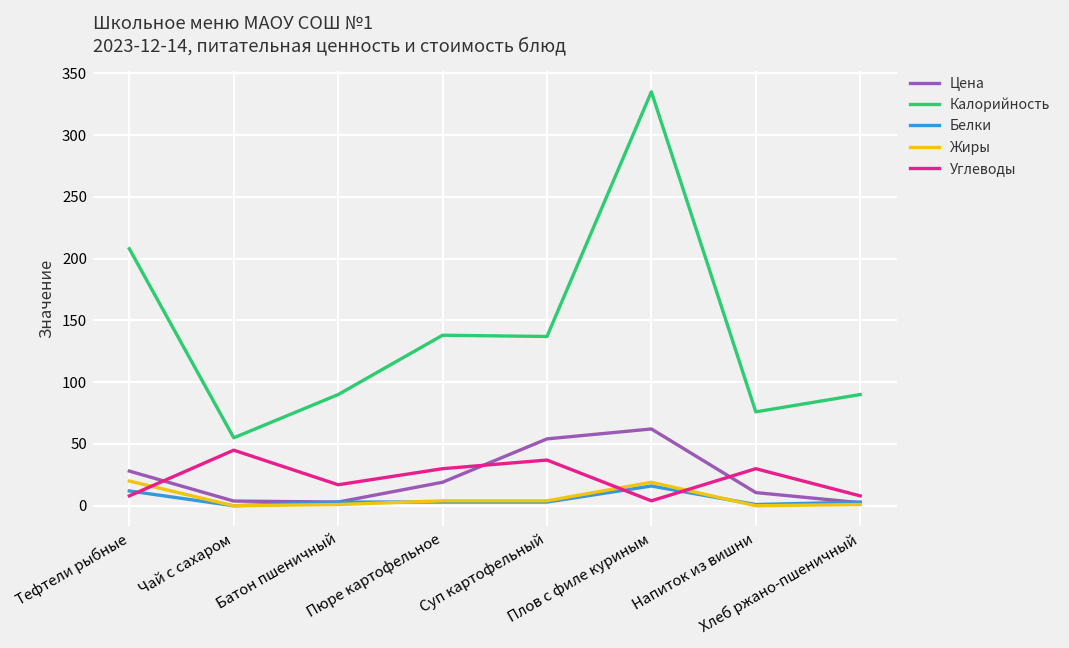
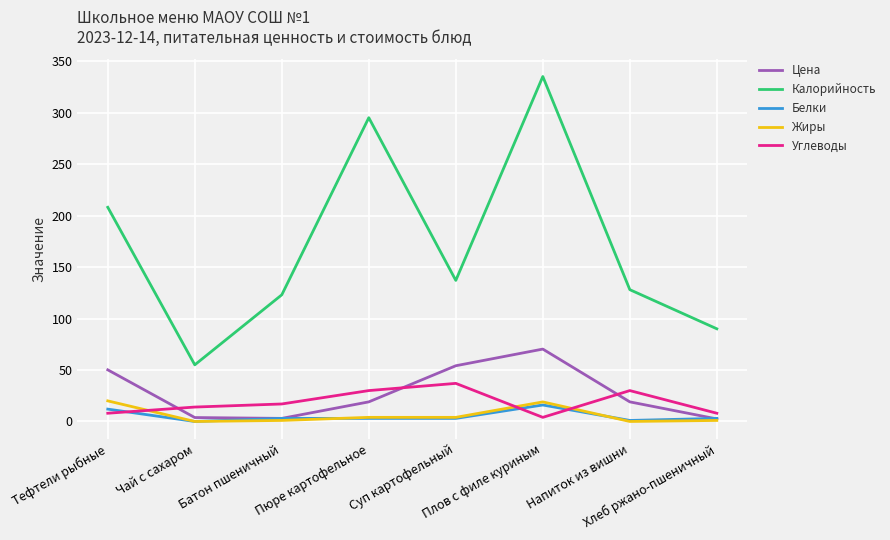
  {
    "Цена": {
-     "Тефтели рыбные": 28,
+     "Тефтели рыбные": 50,
      "Чай с сахаром": 4,
      "Пюре картофельное": 19,
      "Суп картофельный": 54,
-     "Плов с филе куриным": 62,
-     "Напиток из вишни": 11
+     "Плов с филе куриным": 70,
+     "Напиток из вишни": 19
    },
    "Калорийность": {
      "Тефтели рыбные": 208,
      "Чай с сахаром": 55,
-     "Батон пшеничный": 90,
-     "Пюре картофельное": 138,
+     "Батон пшеничный": 123,
+     "Пюре картофельное": 295,
      "Суп картофельный": 137,
      "Плов с филе куриным": 335,
-     "Напиток из вишни": 76,
+     "Напиток из вишни": 128,
      "Хлеб ржано-пшеничный": 90
    },
    "Белки": {
      "Тефтели рыбные": 12,
      "Плов с филе куриным": 16
    },
    "Жиры": {
      "Тефтели рыбные": 20,
      "Плов с филе куриным": 19
    },
    "Углеводы": {
      "Тефтели рыбные": 8,
-     "Чай с сахаром": 45,
+     "Чай с сахаром": 14,
      "Батон пшеничный": 17,
      "Пюре картофельное": 30,
      "Суп картофельный": 37,
      "Плов с филе куриным": 4,
      "Напиток из вишни": 30,
      "Хлеб ржано-пшеничный": 8
    }
  }
